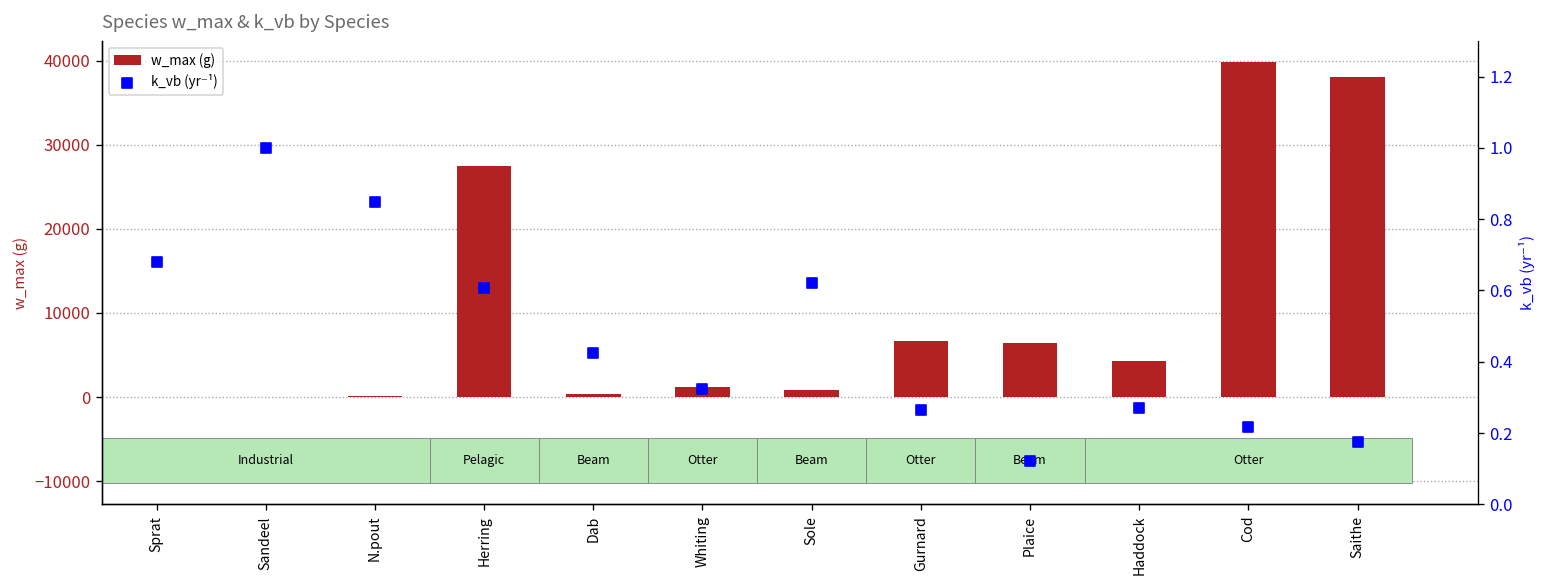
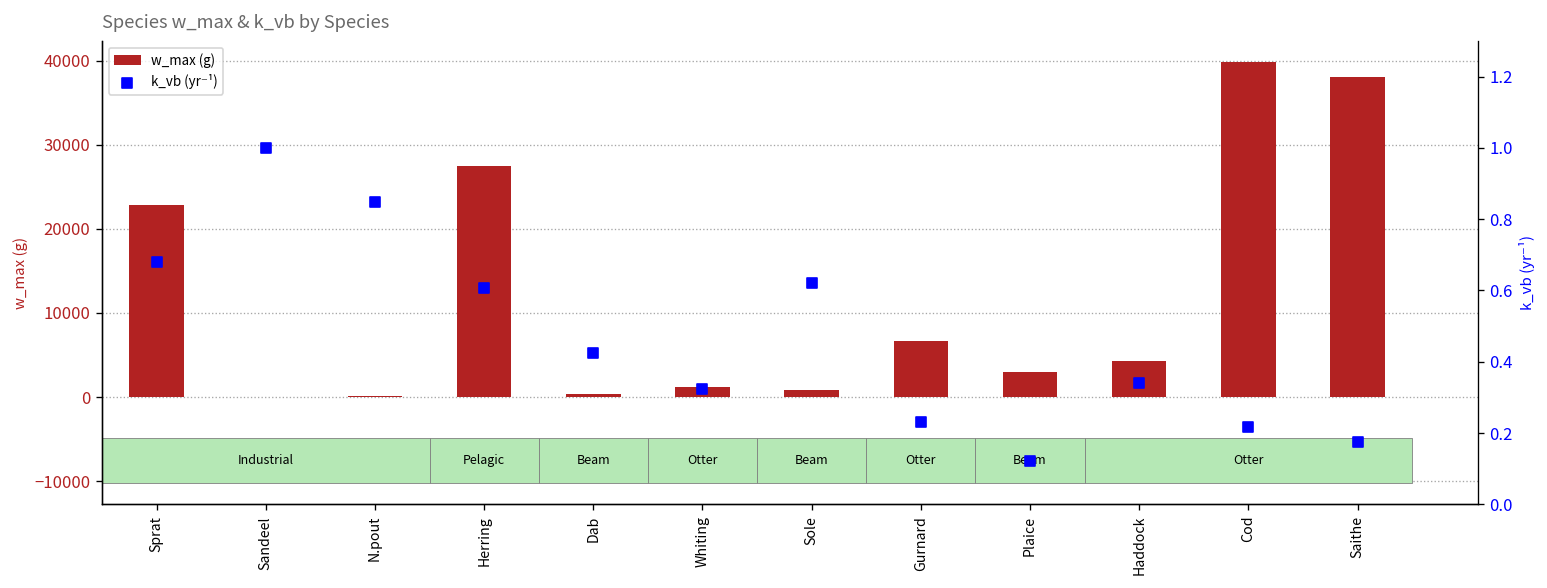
  {
    "w_max (g)": {
-     "Sprat": 0,
+     "Sprat": 23000,
      "Herring": 27000,
      "Whiting": 1000,
      "Sole": 1000,
      "Gurnard": 7000,
-     "Plaice": 6000,
+     "Plaice": 3000,
      "Haddock": 4000,
      "Cod": 40000,
      "Saithe": 38000
    },
    "k_vb (yr⁻¹)": {
-     "Gurnard": 0.27,
-     "Haddock": 0.27
+     "Gurnard": 0.23,
+     "Haddock": 0.34
    }
  }
